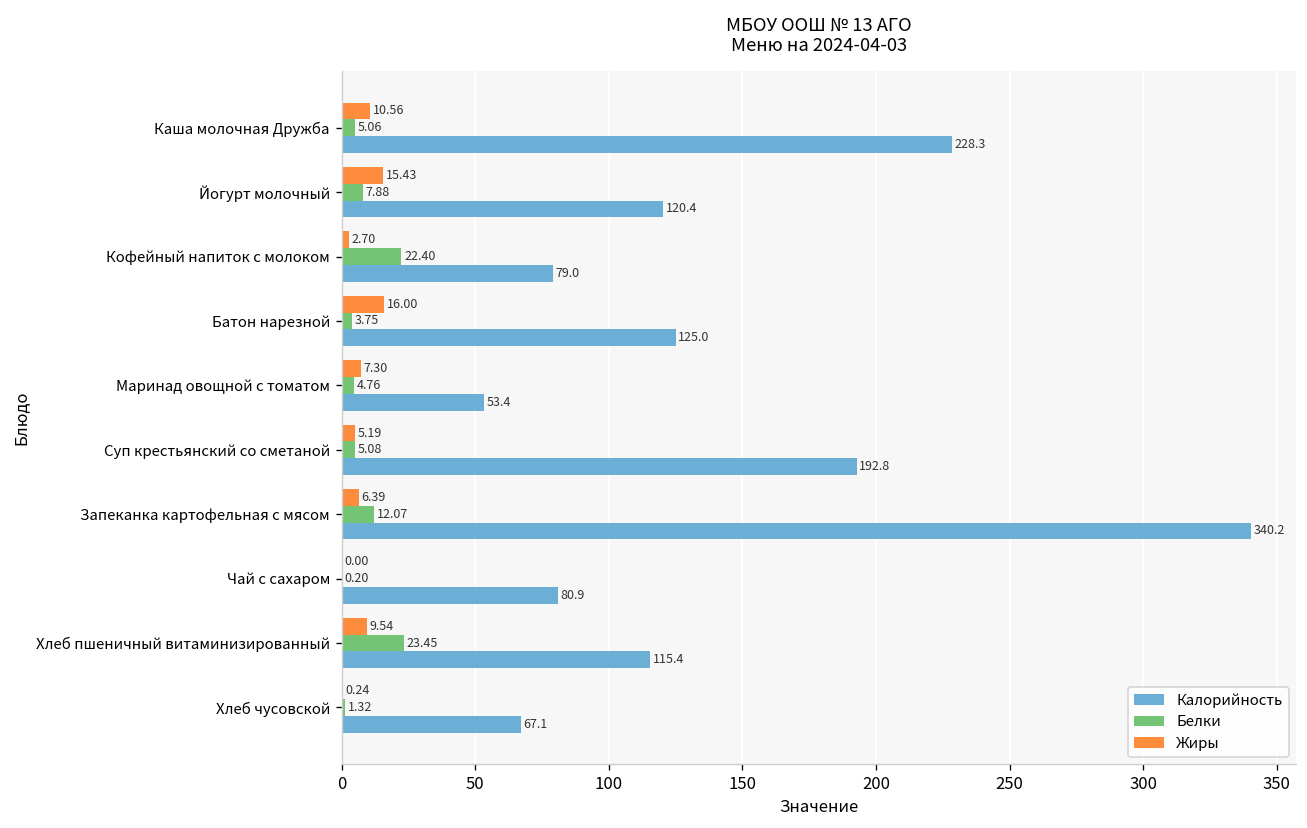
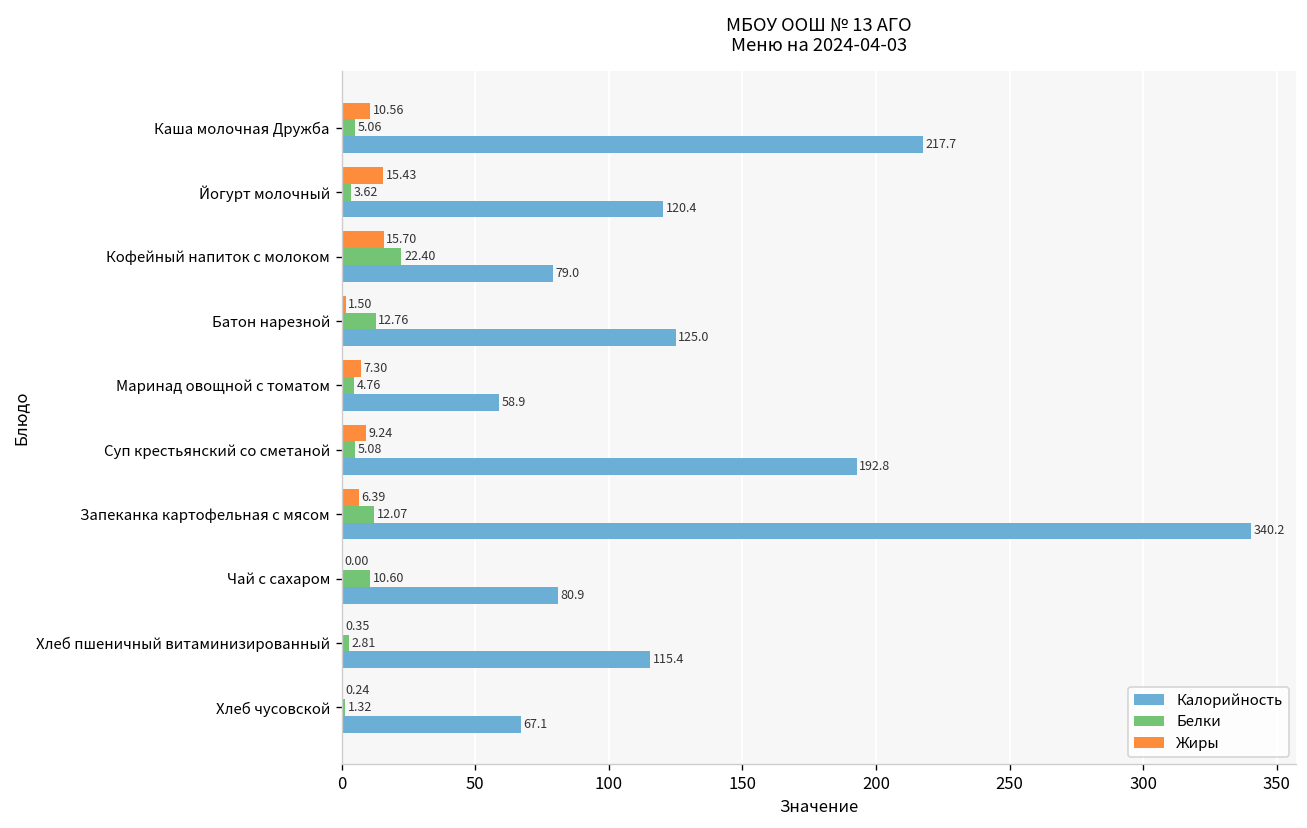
  {
    "Калорийность": {
-     "Каша молочная Дружба": 228.3,
+     "Каша молочная Дружба": 217.7,
      "Йогурт молочный": 120.4,
      "Кофейный напиток с молоком": 79.0,
      "Батон нарезной": 125.0,
-     "Маринад овощной с томатом": 53.4,
+     "Маринад овощной с томатом": 58.9,
      "Суп крестьянский со сметаной": 192.8,
      "Запеканка картофельная с мясом": 340.2,
      "Чай с сахаром": 80.9,
      "Хлеб пшеничный витаминизированный": 115.4,
      "Хлеб чусовской": 67.1
    },
    "Белки": {
      "Каша молочная Дружба": 5.06,
-     "Йогурт молочный": 7.88,
+     "Йогурт молочный": 3.62,
      "Кофейный напиток с молоком": 22.40,
-     "Батон нарезной": 3.75,
+     "Батон нарезной": 12.76,
      "Маринад овощной с томатом": 4.76,
      "Суп крестьянский со сметаной": 5.08,
      "Запеканка картофельная с мясом": 12.07,
-     "Чай с сахаром": 0.20,
-     "Хлеб пшеничный витаминизированный": 23.45,
+     "Чай с сахаром": 10.60,
+     "Хлеб пшеничный витаминизированный": 2.81,
      "Хлеб чусовской": 1.32
    },
    "Жиры": {
      "Каша молочная Дружба": 10.56,
      "Йогурт молочный": 15.43,
-     "Кофейный напиток с молоком": 2.70,
-     "Батон нарезной": 16.00,
+     "Кофейный напиток с молоком": 15.70,
+     "Батон нарезной": 1.50,
      "Маринад овощной с томатом": 7.30,
-     "Суп крестьянский со сметаной": 5.19,
+     "Суп крестьянский со сметаной": 9.24,
      "Запеканка картофельная с мясом": 6.39,
      "Чай с сахаром": 0.00,
-     "Хлеб пшеничный витаминизированный": 9.54,
+     "Хлеб пшеничный витаминизированный": 0.35,
      "Хлеб чусовской": 0.24
    }
  }
